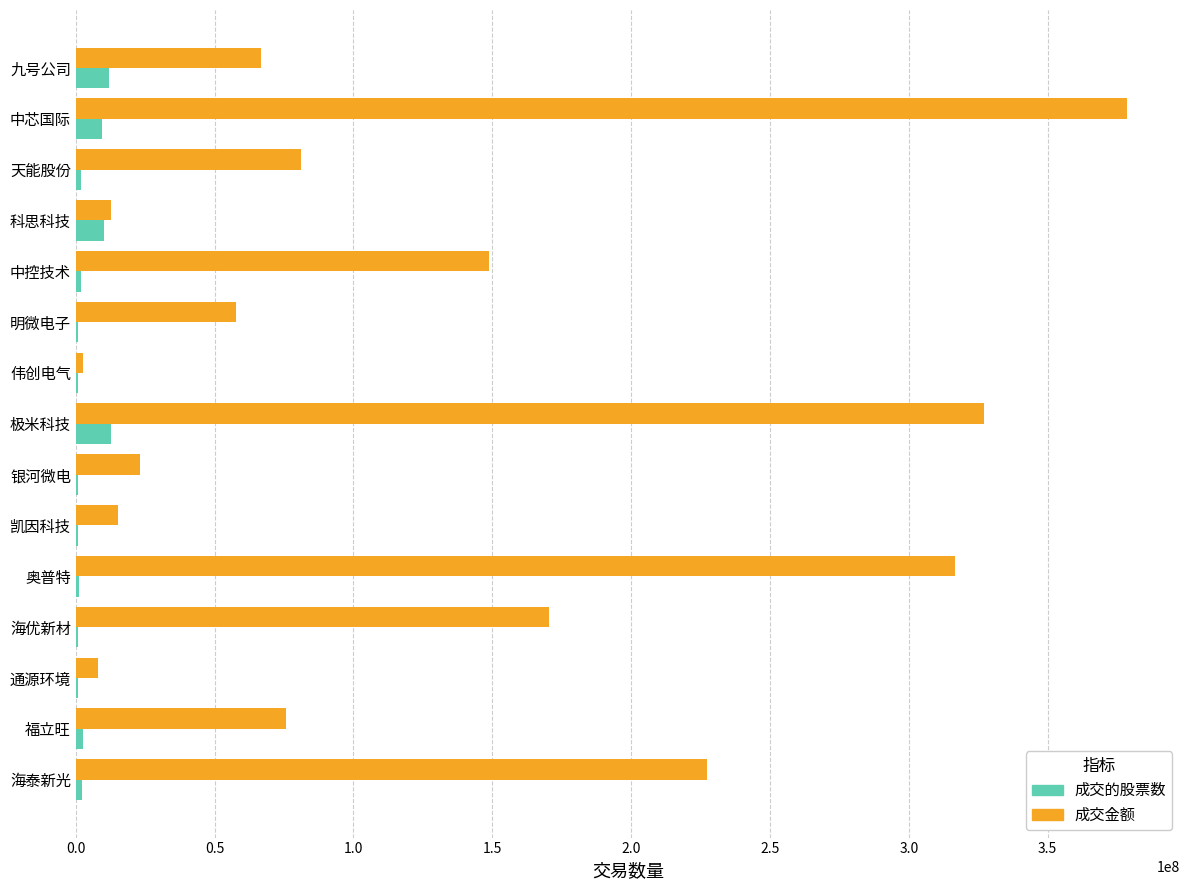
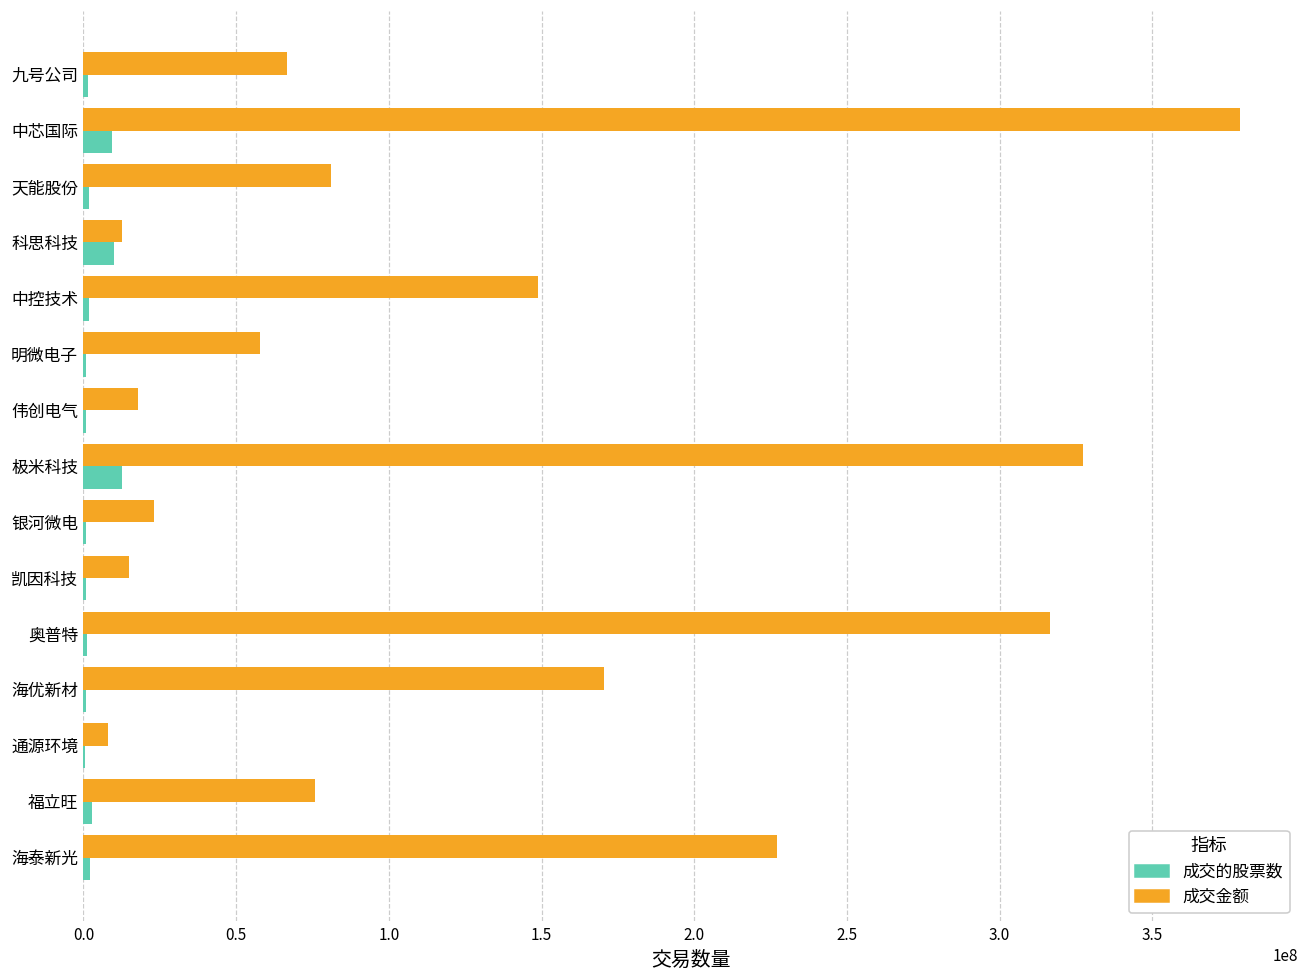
  {
    "成交的股票数": {
-     "九号公司": 12000000,
+     "九号公司": 2000000,
      "中芯国际": 9000000,
      "天能股份": 2000000,
      "科思科技": 10000000,
      "中控技术": 2000000,
      "极米科技": 13000000,
      "凯因科技": 1000000,
      "奥普特": 1000000,
      "福立旺": 3000000,
      "海泰新光": 2000000
    },
    "成交金额": {
      "九号公司": 67000000,
      "中芯国际": 379000000,
      "天能股份": 81000000,
      "科思科技": 13000000,
      "中控技术": 149000000,
      "明微电子": 58000000,
-     "伟创电气": 3000000,
+     "伟创电气": 18000000,
      "极米科技": 327000000,
      "银河微电": 23000000,
      "凯因科技": 15000000,
      "奥普特": 317000000,
      "海优新材": 170000000,
      "通源环境": 8000000,
      "福立旺": 76000000,
      "海泰新光": 227000000
    }
  }
